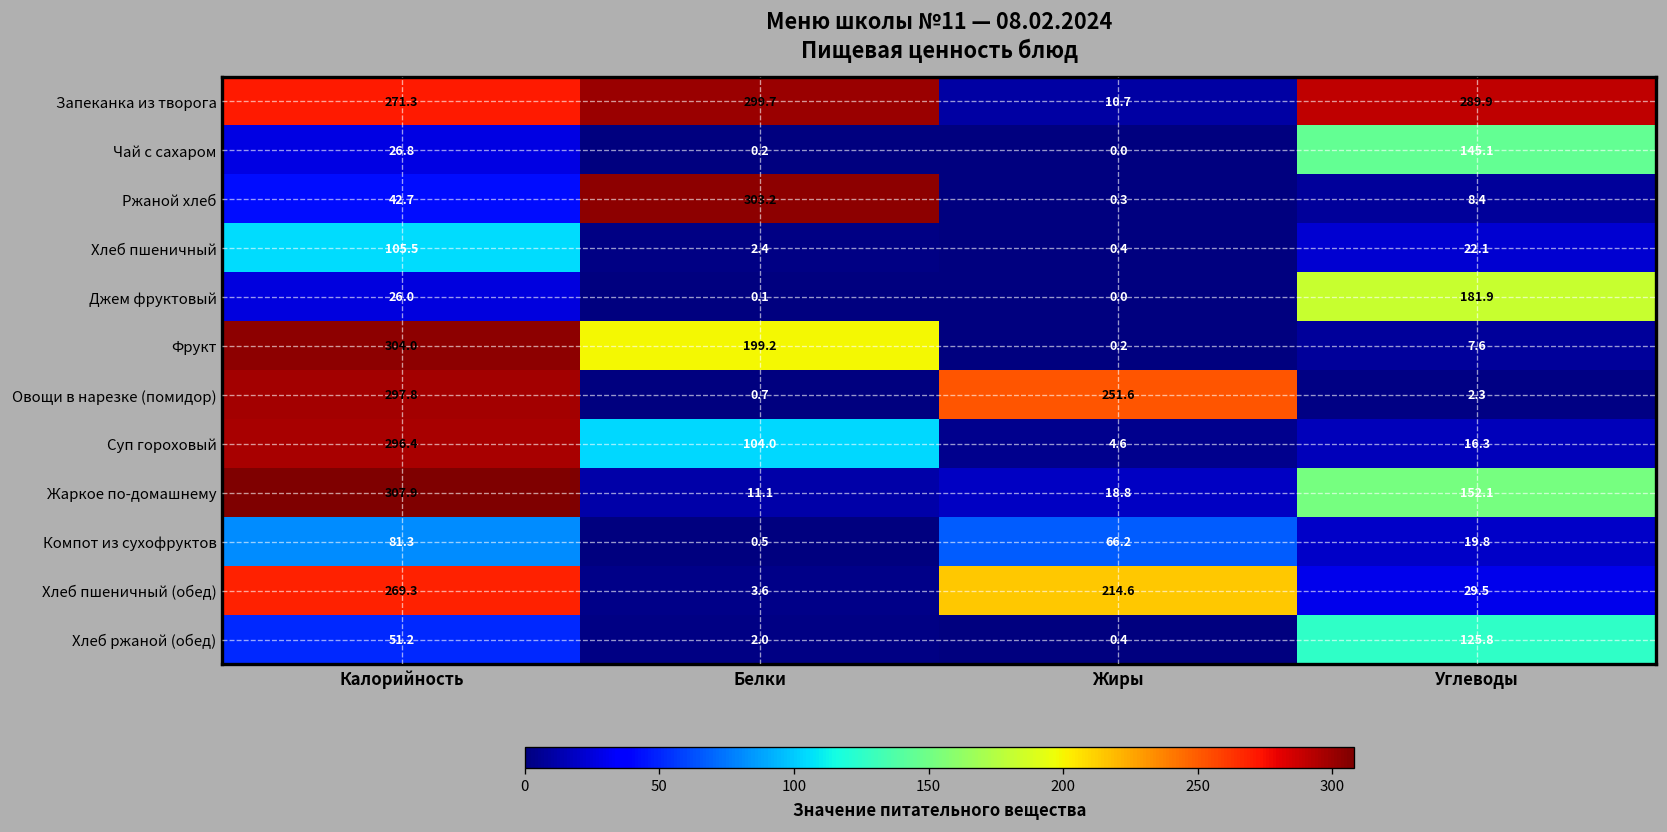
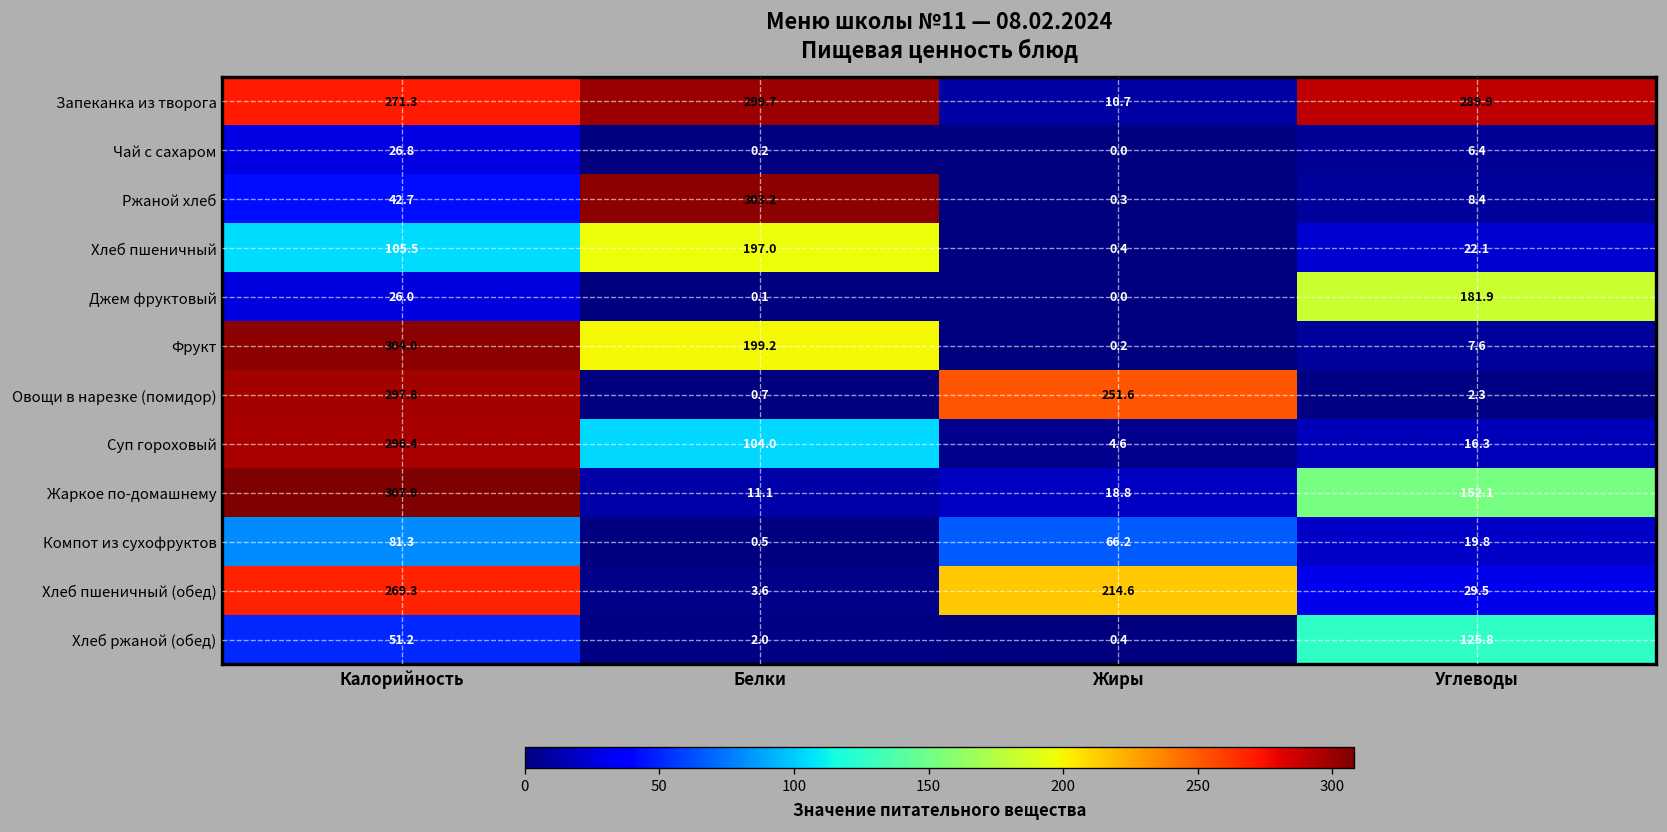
  {
    "Запеканка из творога": {
      "Калорийность": 271.3,
      "Белки": 299.7,
      "Жиры": 10.7,
      "Углеводы": 289.9
    },
    "Чай с сахаром": {
      "Калорийность": 26.8,
      "Белки": 0.2,
      "Жиры": 0.0,
-     "Углеводы": 145.1
+     "Углеводы": 6.4
    },
    "Ржаной хлеб": {
      "Калорийность": 42.7,
      "Белки": 303.2,
      "Жиры": 0.3,
      "Углеводы": 8.4
    },
    "Хлеб пшеничный": {
      "Калорийность": 105.5,
-     "Белки": 2.4,
+     "Белки": 197.0,
      "Жиры": 0.4,
      "Углеводы": 22.1
    },
    "Джем фруктовый": {
      "Калорийность": 26.0,
      "Белки": 0.1,
      "Жиры": 0.0,
      "Углеводы": 181.9
    },
    "Фрукт": {
      "Калорийность": 304.0,
      "Белки": 199.2,
      "Жиры": 0.2,
      "Углеводы": 7.6
    },
    "Овощи в нарезке (помидор)": {
      "Калорийность": 297.8,
      "Белки": 0.7,
      "Жиры": 251.6,
      "Углеводы": 2.3
    },
    "Суп гороховый": {
      "Калорийность": 296.4,
      "Белки": 104.0,
      "Жиры": 4.6,
      "Углеводы": 16.3
    },
    "Жаркое по-домашнему": {
      "Калорийность": 307.9,
      "Белки": 11.1,
      "Жиры": 18.8,
      "Углеводы": 152.1
    },
    "Компот из сухофруктов": {
      "Калорийность": 81.3,
      "Белки": 0.5,
      "Жиры": 66.2,
      "Углеводы": 19.8
    },
    "Хлеб пшеничный (обед)": {
      "Калорийность": 269.3,
      "Белки": 3.6,
      "Жиры": 214.6,
      "Углеводы": 29.5
    },
    "Хлеб ржаной (обед)": {
      "Калорийность": 51.2,
      "Белки": 2.0,
      "Жиры": 0.4,
      "Углеводы": 125.8
    }
  }
